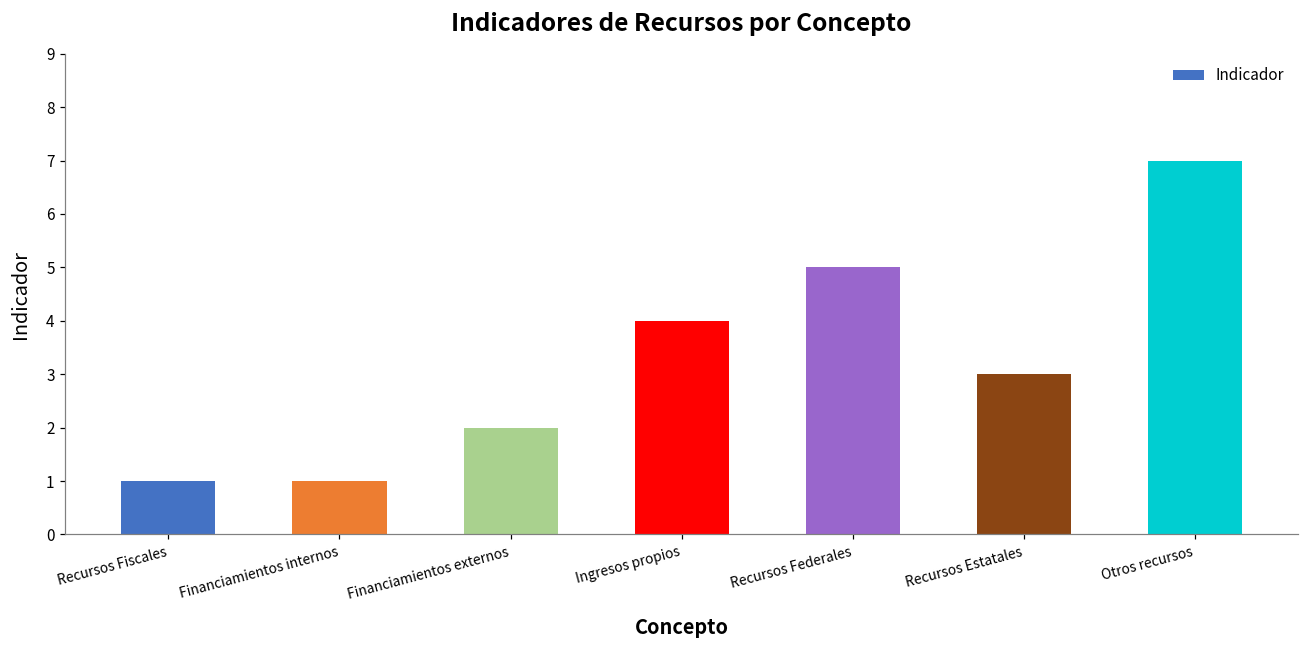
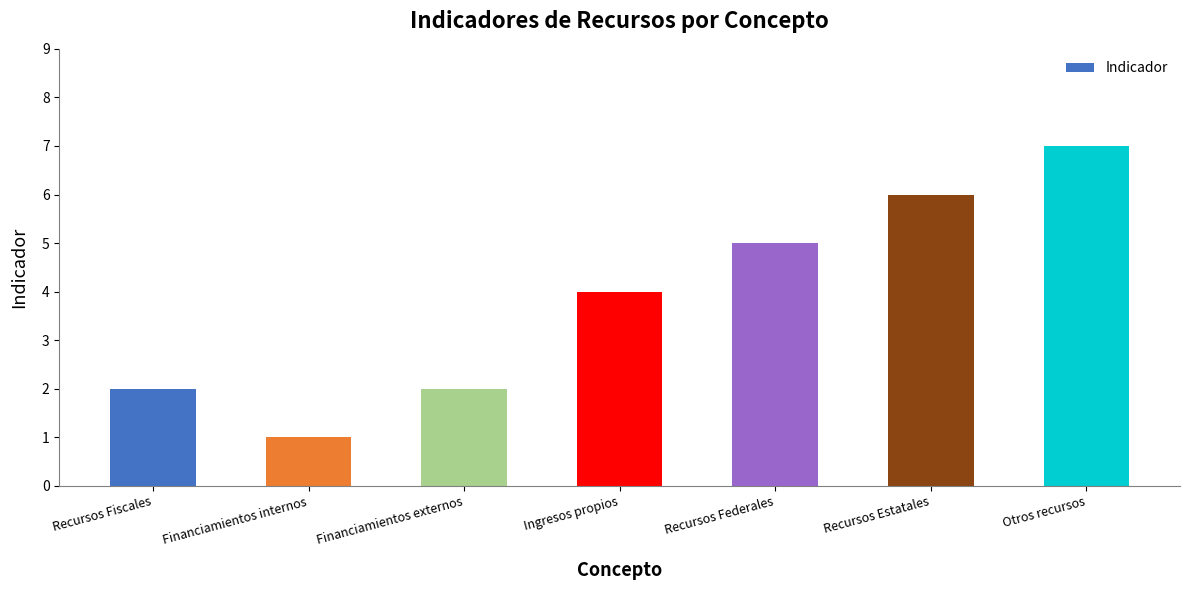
  {
-   "Recursos Fiscales": 1,
+   "Recursos Fiscales": 2,
    "Financiamientos internos": 1,
    "Financiamientos externos": 2,
    "Ingresos propios": 4,
    "Recursos Federales": 5,
-   "Recursos Estatales": 3,
+   "Recursos Estatales": 6,
    "Otros recursos": 7
  }
